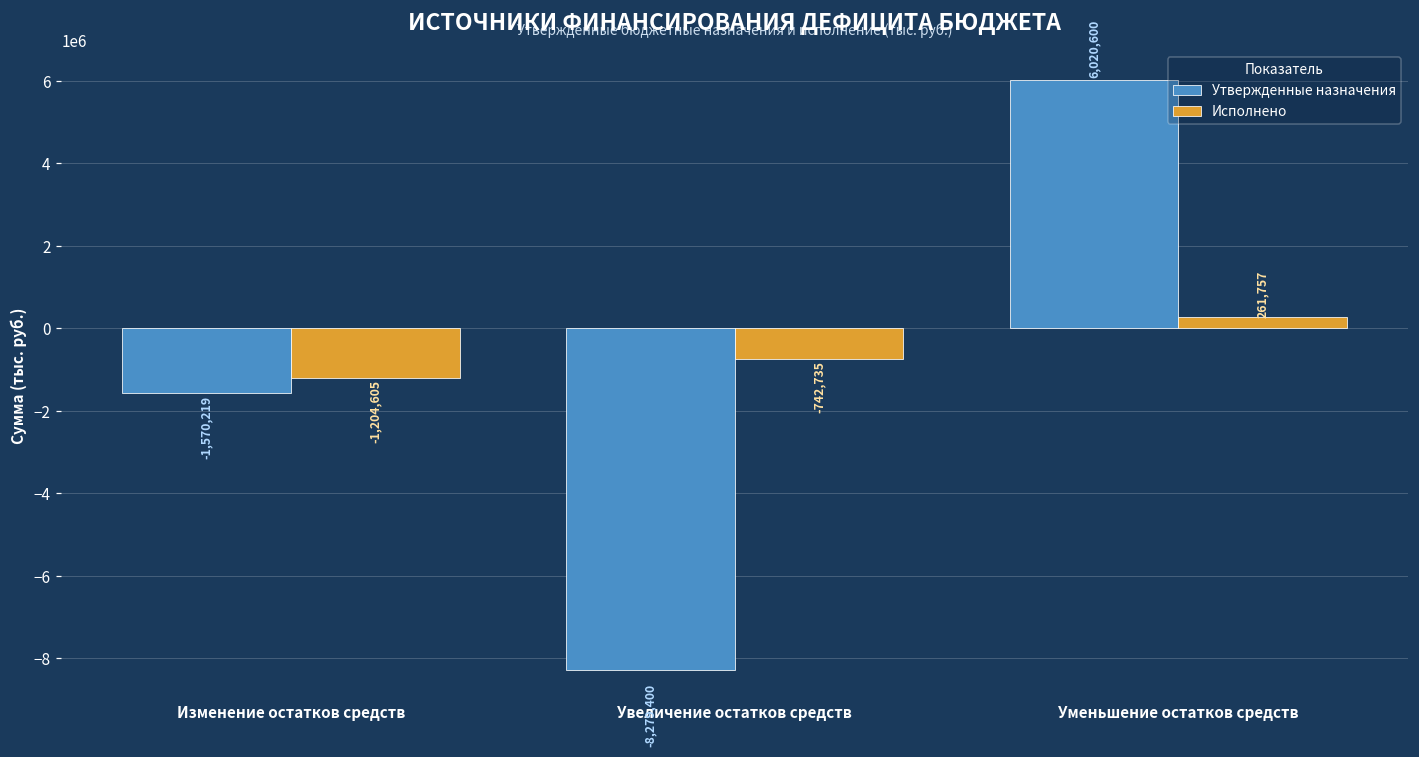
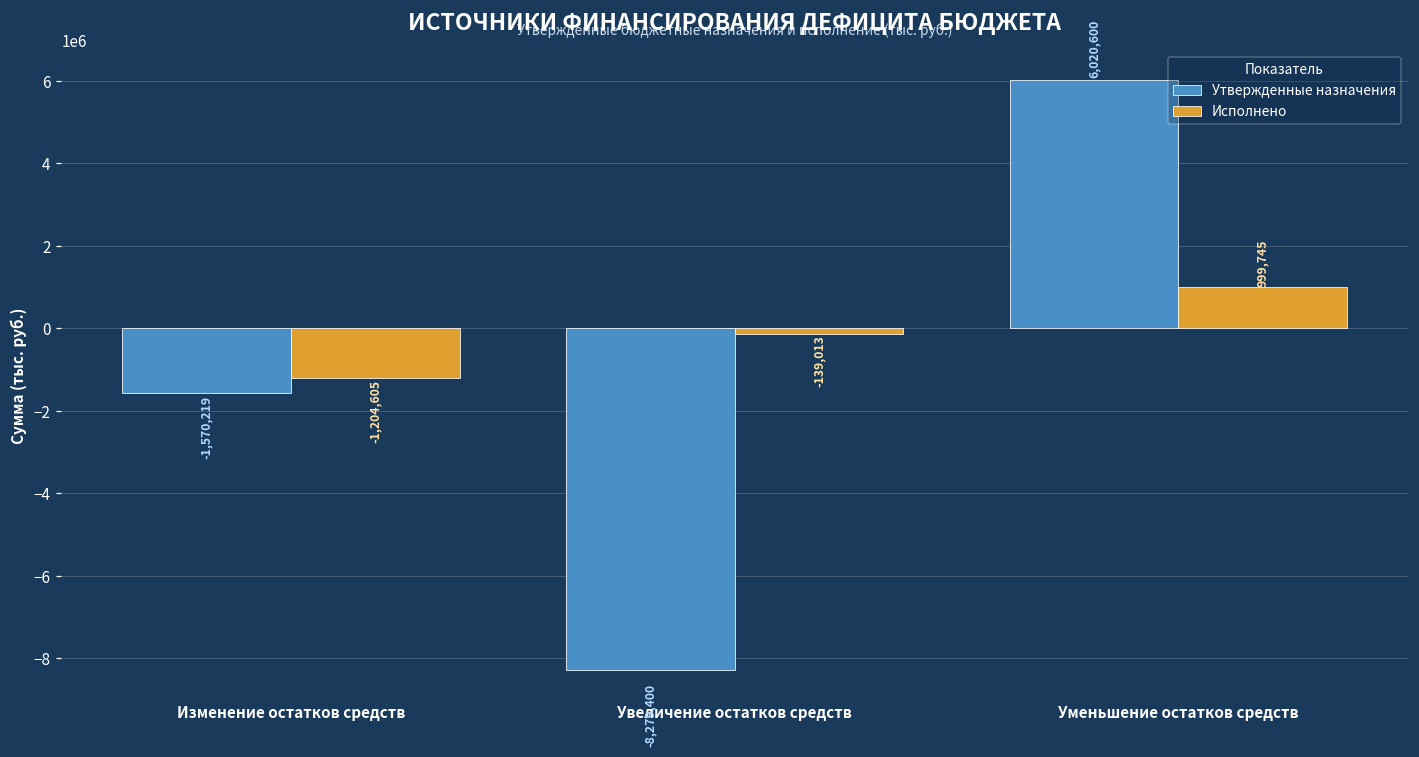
  {
    "Утвержденные назначения": {
      "Изменение остатков средств": "-1,570,219",
      "Увеличение остатков средств": "-8,279,400",
      "Уменьшение остатков средств": "6,020,600"
    },
    "Исполнено": {
      "Изменение остатков средств": "-1,204,605",
-     "Увеличение остатков средств": "-742,735",
-     "Уменьшение остатков средств": "261,757"
+     "Увеличение остатков средств": "-139,013",
+     "Уменьшение остатков средств": "999,745"
    }
  }
